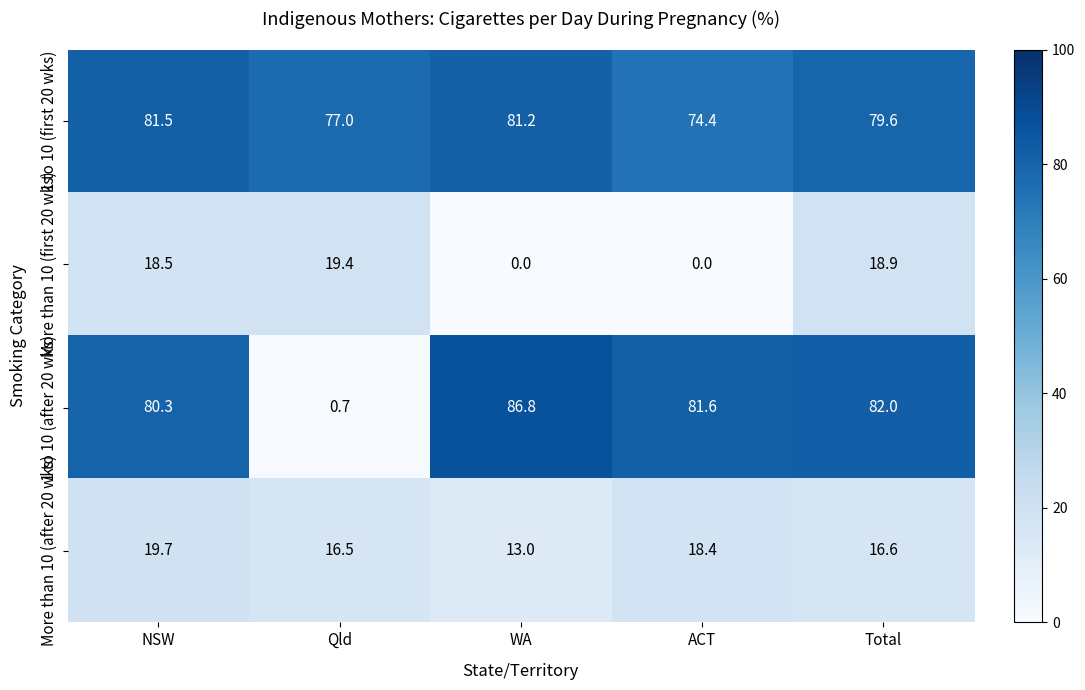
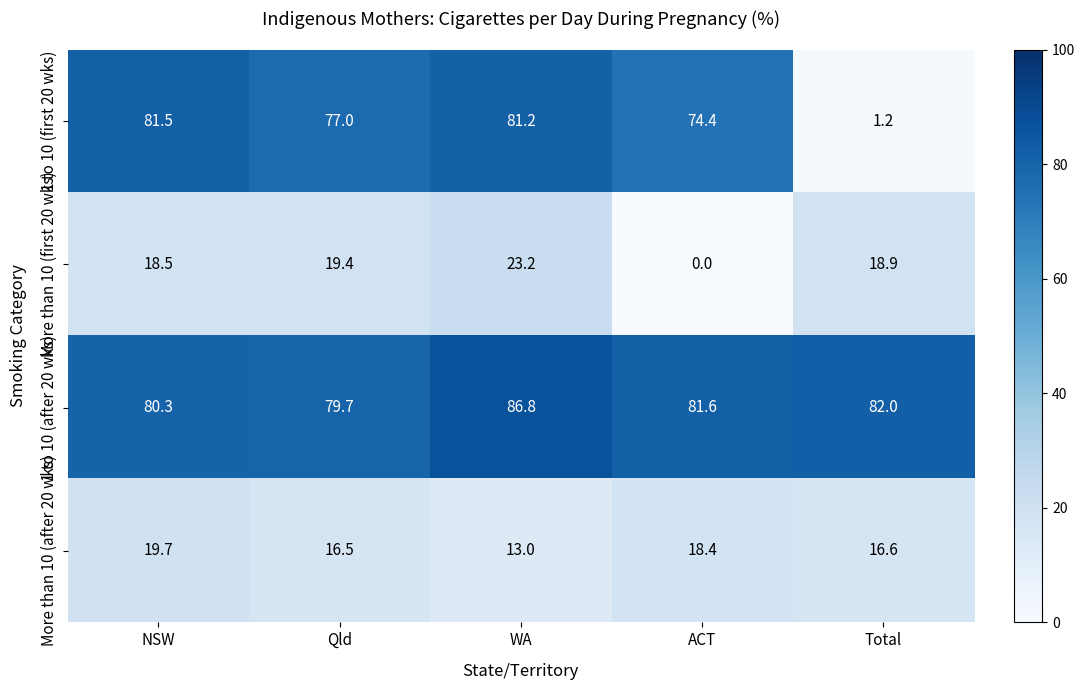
  {
    "1 to 10 (first 20 wks)": {
      "NSW": 81.5,
      "Qld": 77.0,
      "WA": 81.2,
      "ACT": 74.4,
-     "Total": 79.6
+     "Total": 1.2
    },
    "More than 10 (first 20 wks)": {
      "NSW": 18.5,
      "Qld": 19.4,
-     "WA": 0.0,
+     "WA": 23.2,
      "ACT": 0.0,
      "Total": 18.9
    },
    "1 to 10 (after 20 wks)": {
      "NSW": 80.3,
-     "Qld": 0.7,
+     "Qld": 79.7,
      "WA": 86.8,
      "ACT": 81.6,
      "Total": 82.0
    },
    "More than 10 (after 20 wks)": {
      "NSW": 19.7,
      "Qld": 16.5,
      "WA": 13.0,
      "ACT": 18.4,
      "Total": 16.6
    }
  }
